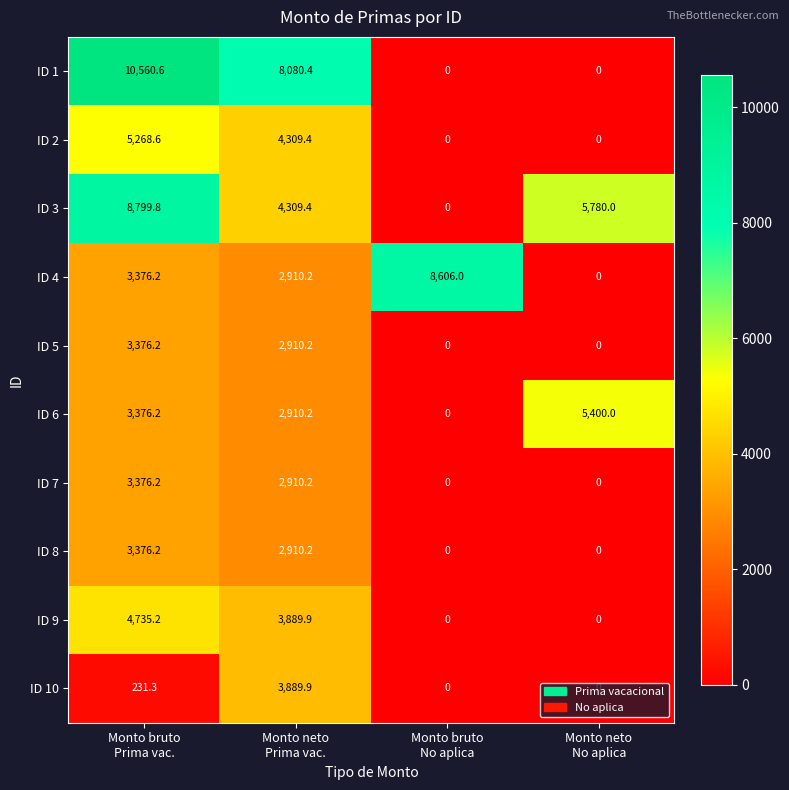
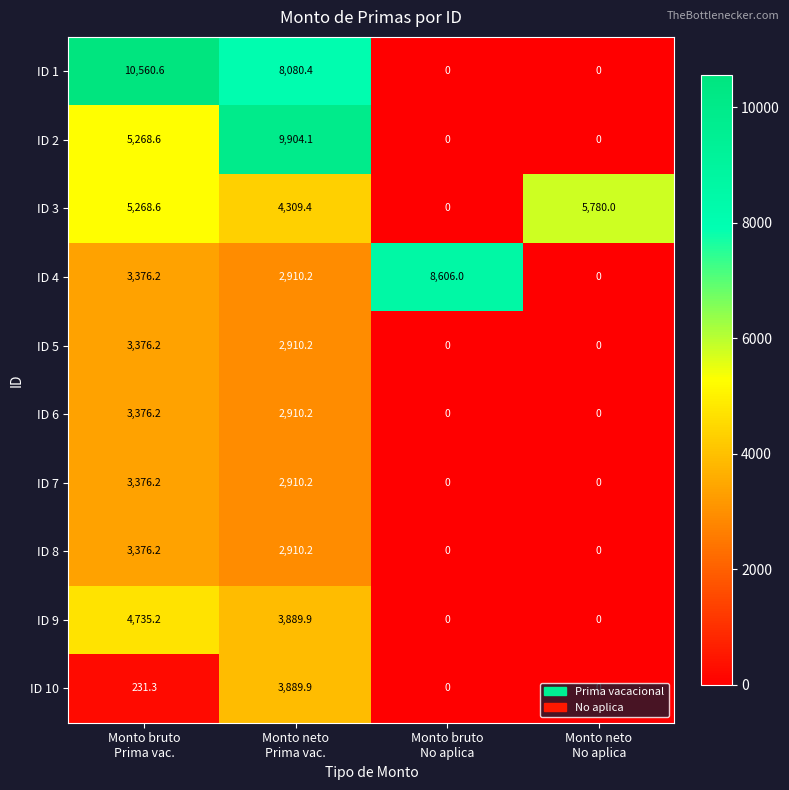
  {
    "ID 1": {
      "Monto bruto Prima vac.": "10,560.6",
      "Monto neto Prima vac.": "8,080.4",
      "Monto bruto No aplica": "0",
      "Monto neto No aplica": "0"
    },
    "ID 2": {
      "Monto bruto Prima vac.": "5,268.6",
-     "Monto neto Prima vac.": "4,309.4",
+     "Monto neto Prima vac.": "9,904.1",
      "Monto bruto No aplica": "0",
      "Monto neto No aplica": "0"
    },
    "ID 3": {
-     "Monto bruto Prima vac.": "8,799.8",
+     "Monto bruto Prima vac.": "5,268.6",
      "Monto neto Prima vac.": "4,309.4",
      "Monto bruto No aplica": "0",
      "Monto neto No aplica": "5,780.0"
    },
    "ID 4": {
      "Monto bruto Prima vac.": "3,376.2",
      "Monto neto Prima vac.": "2,910.2",
      "Monto bruto No aplica": "8,606.0",
      "Monto neto No aplica": "0"
    },
    "ID 5": {
      "Monto bruto Prima vac.": "3,376.2",
      "Monto neto Prima vac.": "2,910.2",
      "Monto bruto No aplica": "0",
      "Monto neto No aplica": "0"
    },
    "ID 6": {
      "Monto bruto Prima vac.": "3,376.2",
      "Monto neto Prima vac.": "2,910.2",
      "Monto bruto No aplica": "0",
-     "Monto neto No aplica": "5,400.0"
+     "Monto neto No aplica": "0"
    },
    "ID 7": {
      "Monto bruto Prima vac.": "3,376.2",
      "Monto neto Prima vac.": "2,910.2",
      "Monto bruto No aplica": "0",
      "Monto neto No aplica": "0"
    },
    "ID 8": {
      "Monto bruto Prima vac.": "3,376.2",
      "Monto neto Prima vac.": "2,910.2",
      "Monto bruto No aplica": "0",
      "Monto neto No aplica": "0"
    },
    "ID 9": {
      "Monto bruto Prima vac.": "4,735.2",
      "Monto neto Prima vac.": "3,889.9",
      "Monto bruto No aplica": "0",
      "Monto neto No aplica": "0"
    },
    "ID 10": {
      "Monto bruto Prima vac.": "231.3",
      "Monto neto Prima vac.": "3,889.9",
      "Monto bruto No aplica": "0"
    }
  }
